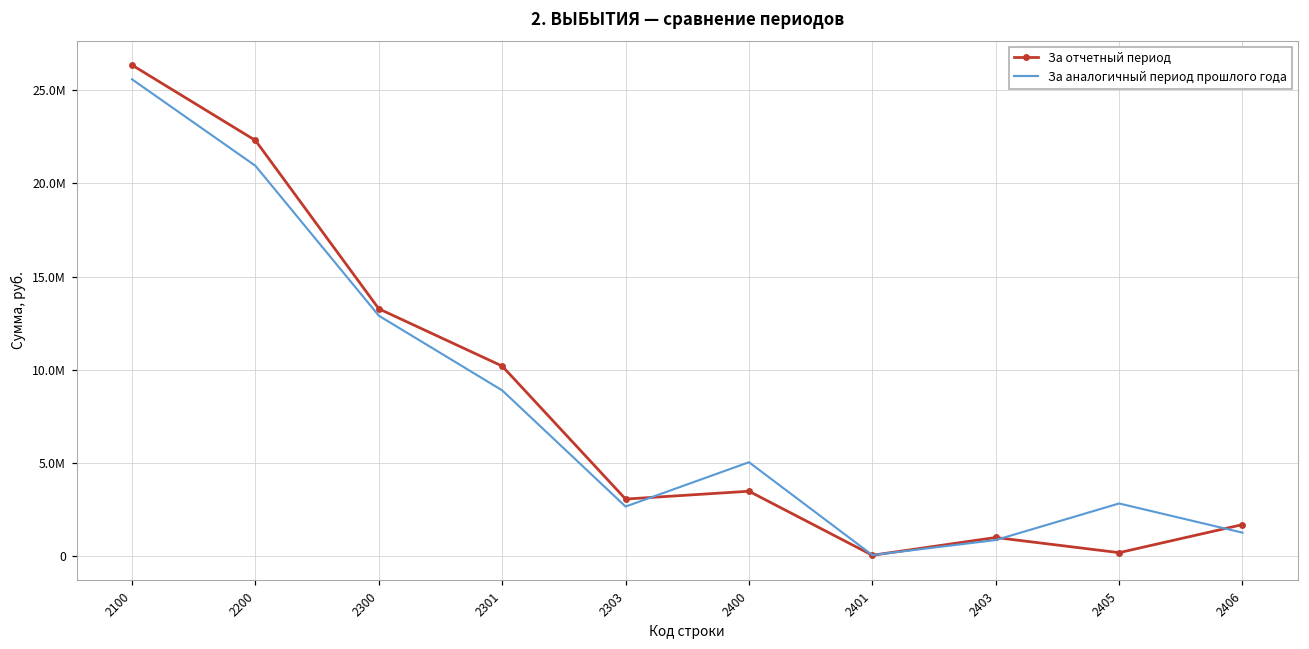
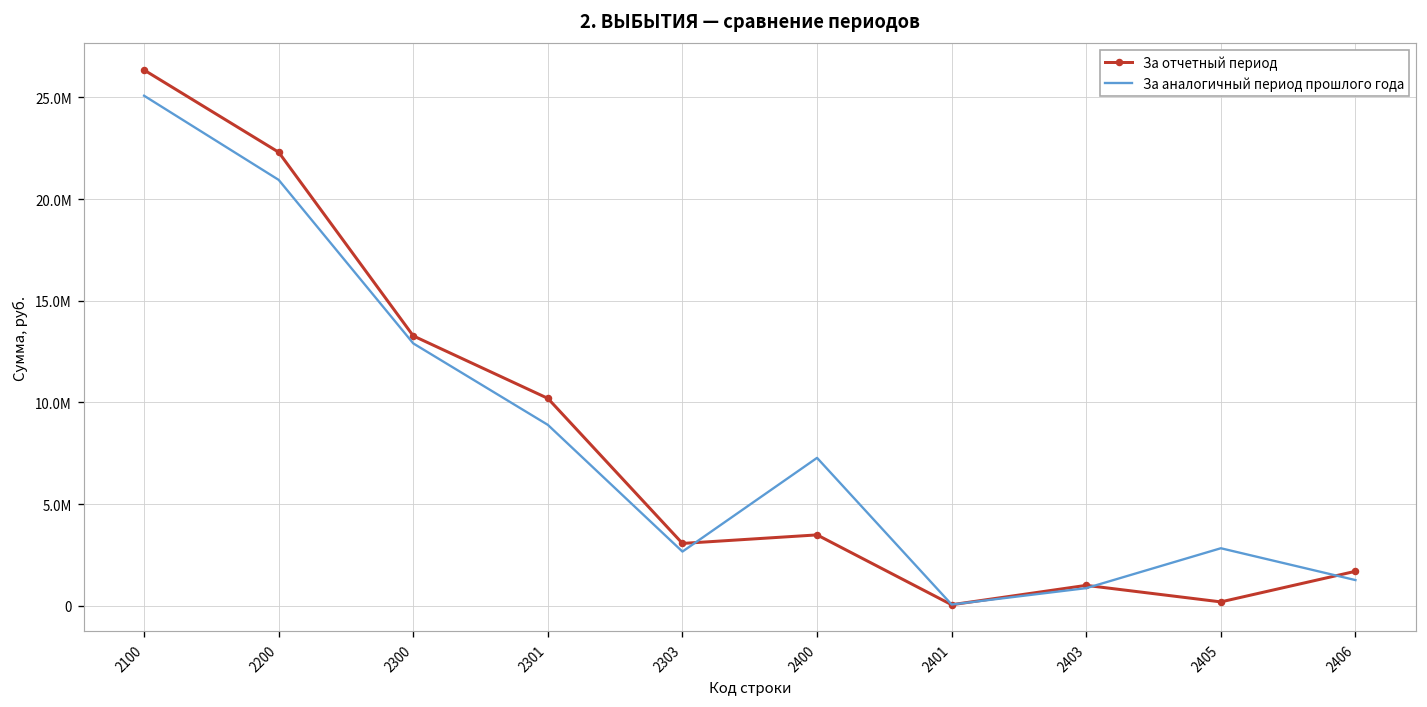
  {
    "За отчетный период": {
      "2100": "26.3М",
      "2200": "22.3М",
      "2300": "13.3М",
      "2301": "10.2М",
      "2303": "3.1М",
      "2400": "3.5М",
      "2405": "0.2М",
      "2406": "1.7М"
    },
    "За аналогичный период прошлого года": {
-     "2100": "25.6М",
+     "2100": "25.1М",
      "2200": "20.9М",
      "2300": "12.9М",
      "2301": "8.9М",
      "2303": "2.7М",
-     "2400": "5.0М",
+     "2400": "7.3М",
      "2405": "2.8М",
      "2406": "1.3М"
    }
  }
